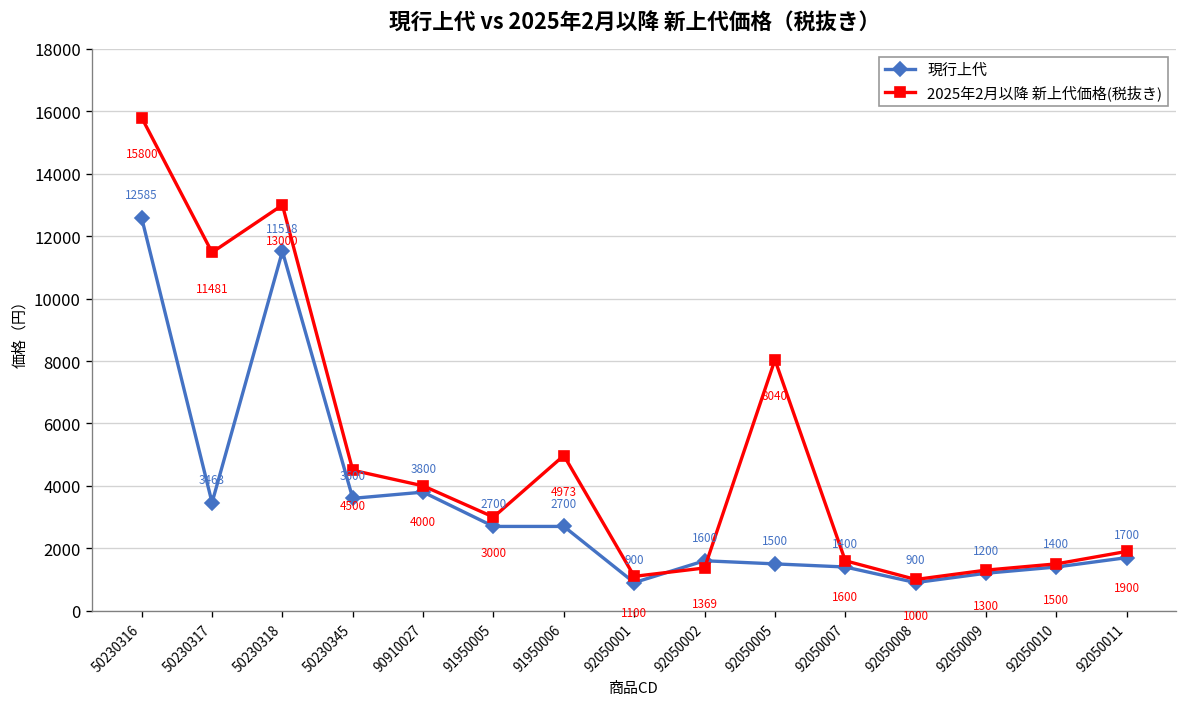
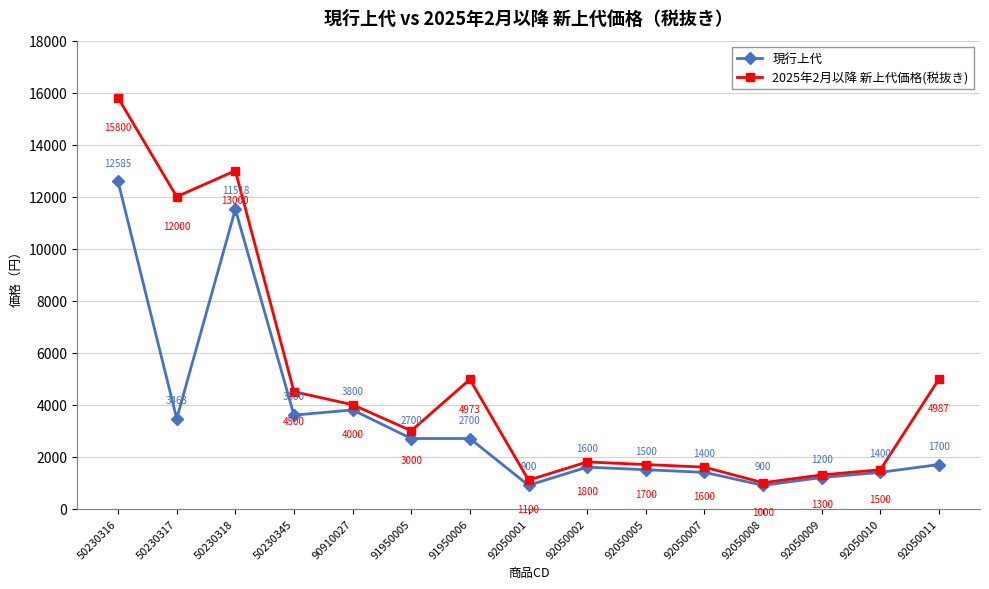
  {
    "現行上代": {
      "50230316": 12585,
      "50230317": 3463,
      "50230318": 11518,
      "90910027": 3800,
      "91950005": 2700,
      "91950006": 2700,
      "92050001": 900,
      "92050002": 1600,
      "92050005": 1500,
      "92050007": 1400,
      "92050008": 900,
      "92050009": 1200,
      "92050010": 1400,
      "92050011": 1700
    },
    "2025年2月以降 新上代価格(税抜き)": {
      "50230316": 15800,
-     "50230317": 11481,
+     "50230317": 12000,
      "50230318": 13000,
      "90910027": 4000,
      "91950005": 3000,
      "91950006": 4973,
      "92050001": 1100,
-     "92050002": 1369,
-     "92050005": 8040,
+     "92050002": 1800,
+     "92050005": 1700,
      "92050007": 1600,
      "92050008": 1000,
      "92050009": 1300,
      "92050010": 1500,
-     "92050011": 1900
+     "92050011": 4987
    }
  }
